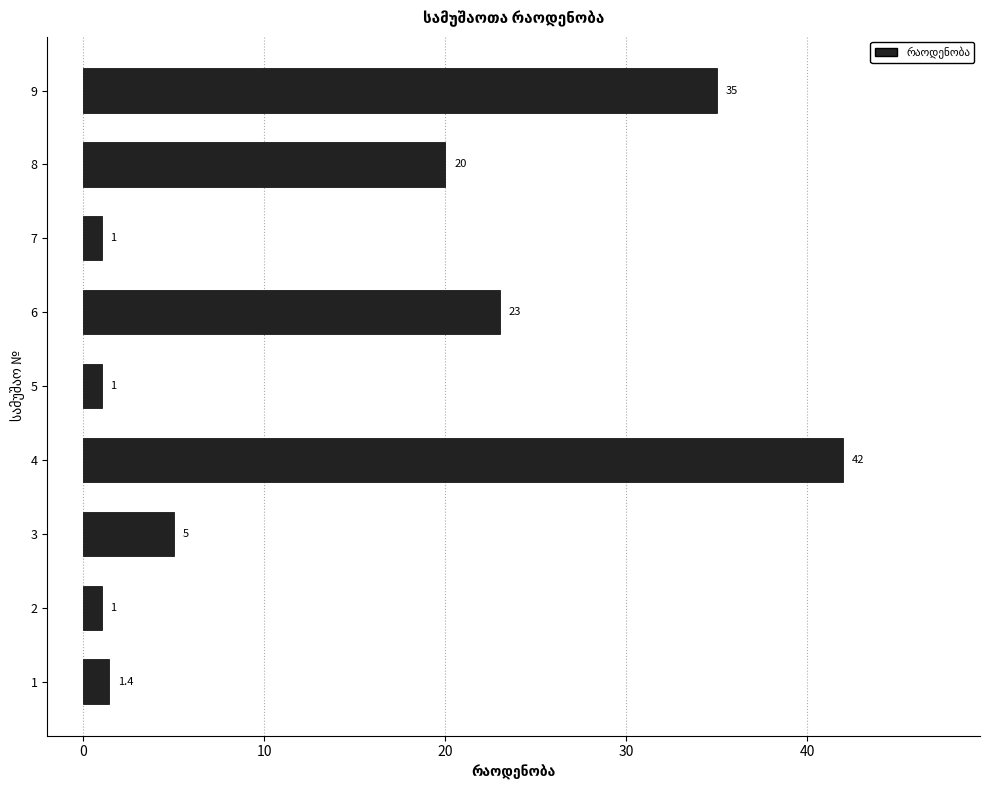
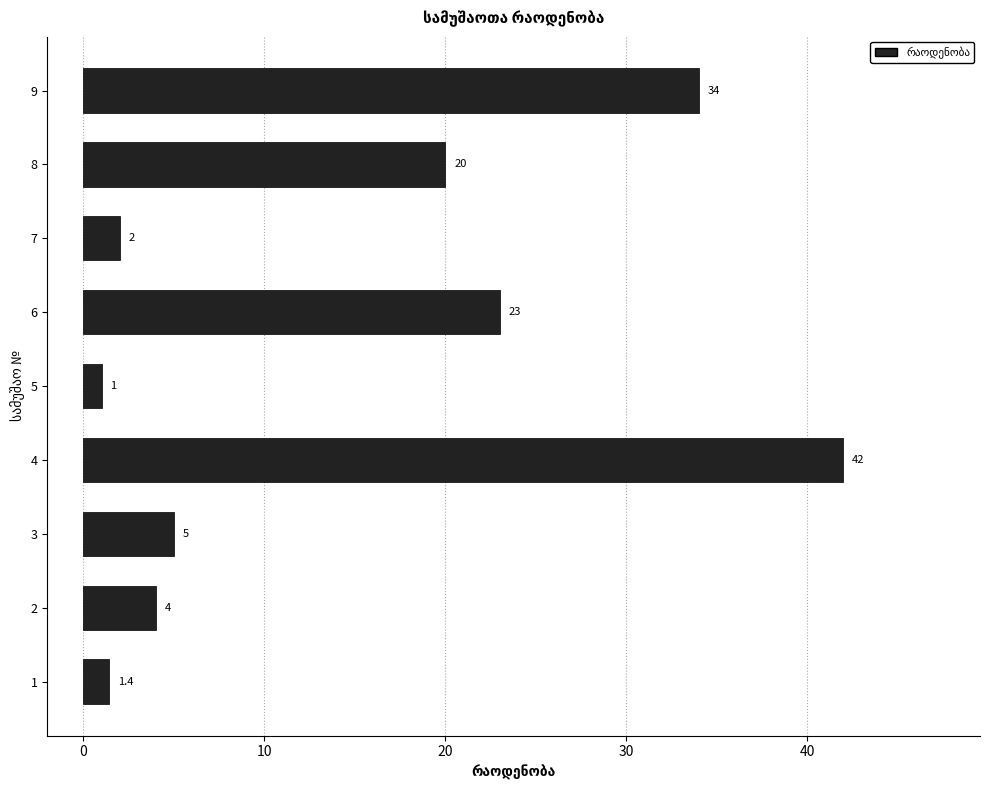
  {
-   "9": 35,
+   "9": 34,
    "8": 20,
-   "7": 1,
+   "7": 2,
    "6": 23,
    "5": 1,
    "4": 42,
    "3": 5,
-   "2": 1,
+   "2": 4,
    "1": 1.4
  }
